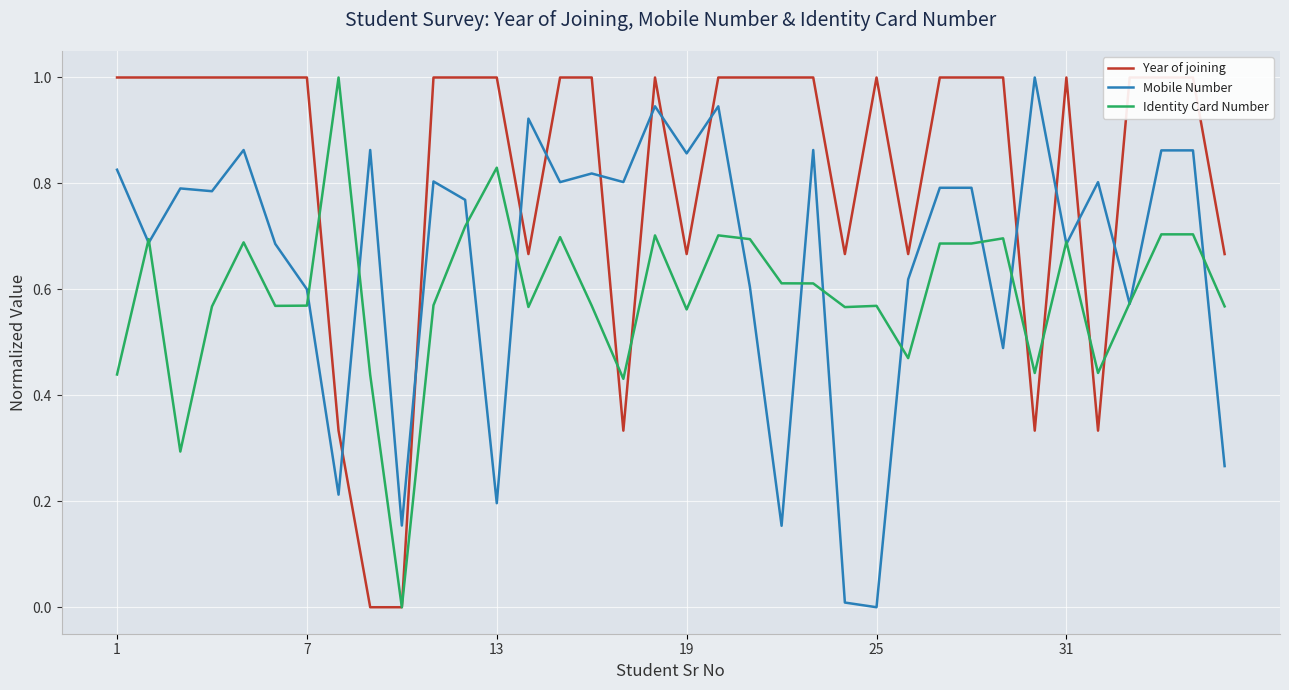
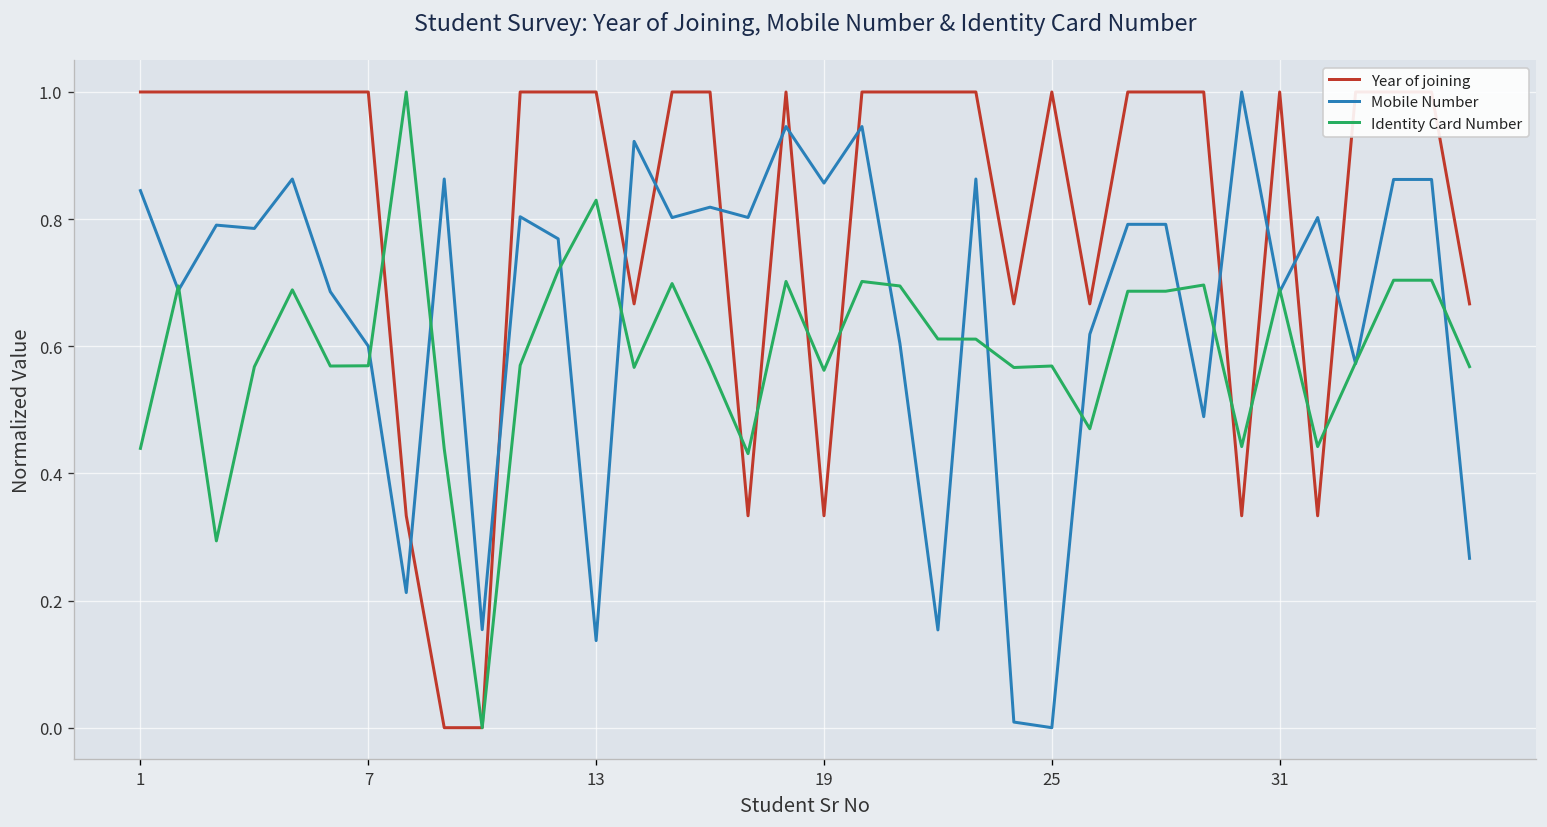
  {
    "Year of joining": {
      "1": 1.00,
      "7": 1.00,
      "13": 1.00,
-     "19": 0.67,
+     "19": 0.33,
      "25": 1.00,
      "31": 1.00
    },
    "Mobile Number": {
-     "1": 0.83,
+     "1": 0.84,
      "7": 0.60,
-     "13": 0.20,
+     "13": 0.14,
      "19": 0.86,
      "25": 0.00
    },
    "Identity Card Number": {
      "1": 0.44,
      "7": 0.57,
      "13": 0.83,
      "19": 0.56,
      "25": 0.57
    }
  }
